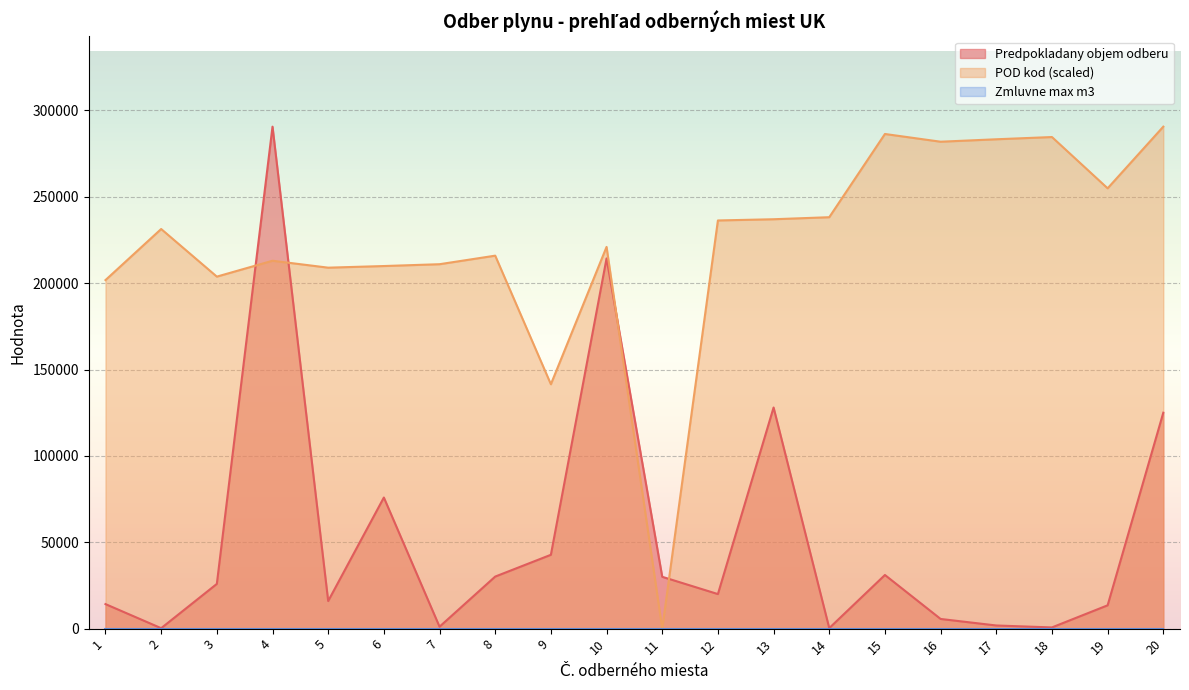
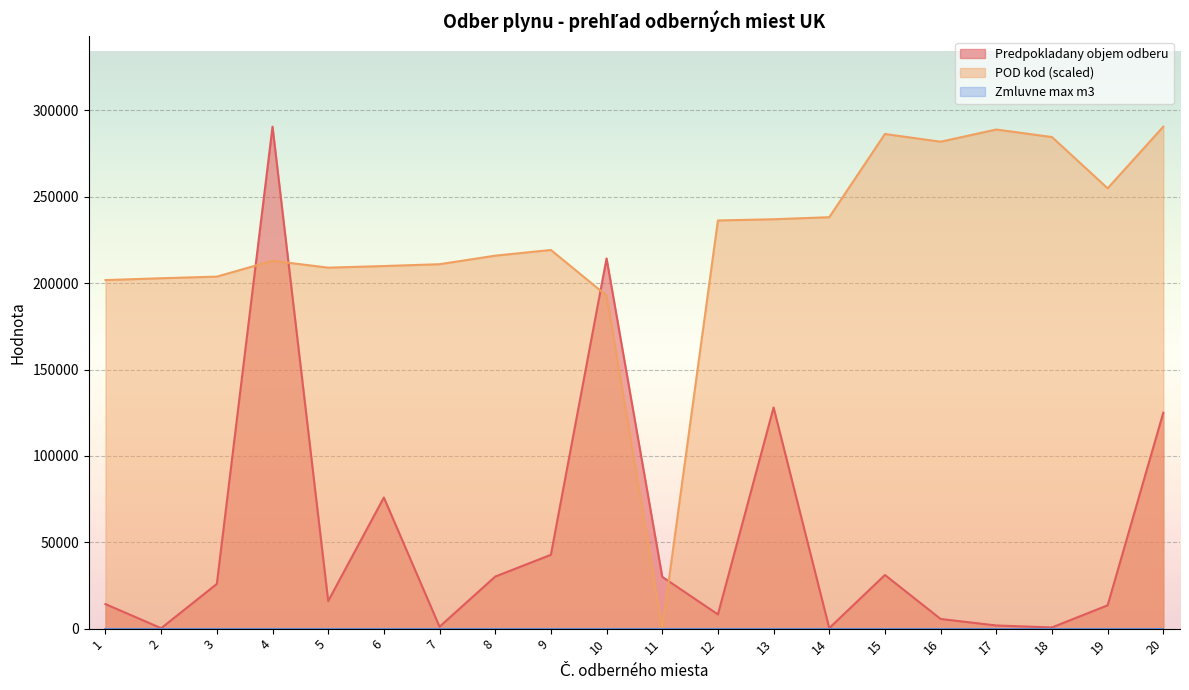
  {
    "Predpokladany objem odberu": {
      "1": 14000,
      "3": 26000,
      "4": 291000,
      "5": 16000,
      "6": 76000,
      "8": 30000,
      "9": 43000,
      "10": 214000,
      "11": 30000,
-     "12": 20000,
+     "12": 8000,
      "13": 128000,
      "15": 31000,
      "16": 6000,
      "17": 2000,
      "19": 14000,
      "20": 125000
    },
    "POD kod (scaled)": {
      "1": 202000,
-     "2": 231000,
+     "2": 203000,
      "3": 204000,
      "4": 213000,
      "5": 209000,
      "6": 210000,
      "7": 211000,
      "8": 216000,
-     "9": 141000,
-     "10": 221000,
+     "9": 219000,
+     "10": 193000,
      "12": 236000,
      "13": 237000,
      "14": 238000,
      "15": 286000,
      "16": 282000,
-     "17": 283000,
+     "17": 289000,
      "18": 285000,
      "19": 255000,
      "20": 291000
    },
    "Zmluvne max m3": {
      "1": 0,
      "3": 0,
      "4": 0,
      "5": 0,
      "6": 0,
      "8": 0,
      "9": 0,
      "10": 0,
      "12": 0,
      "13": 0,
      "15": 0,
      "16": 0,
      "17": 0,
      "19": 0,
      "20": 0
    }
  }
